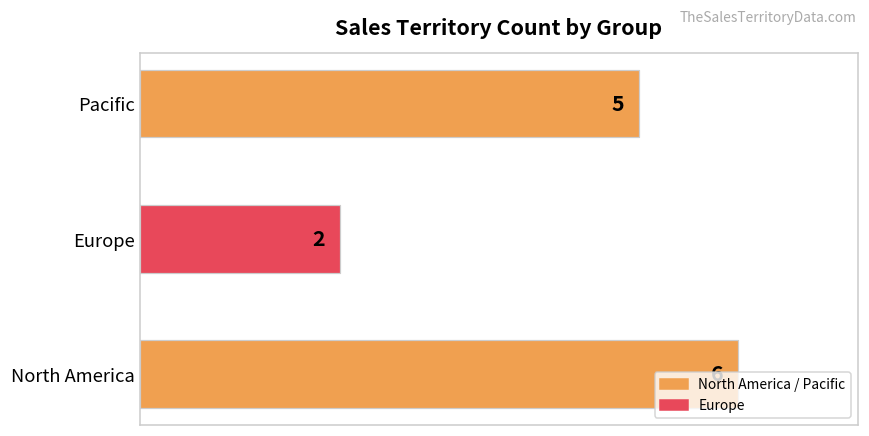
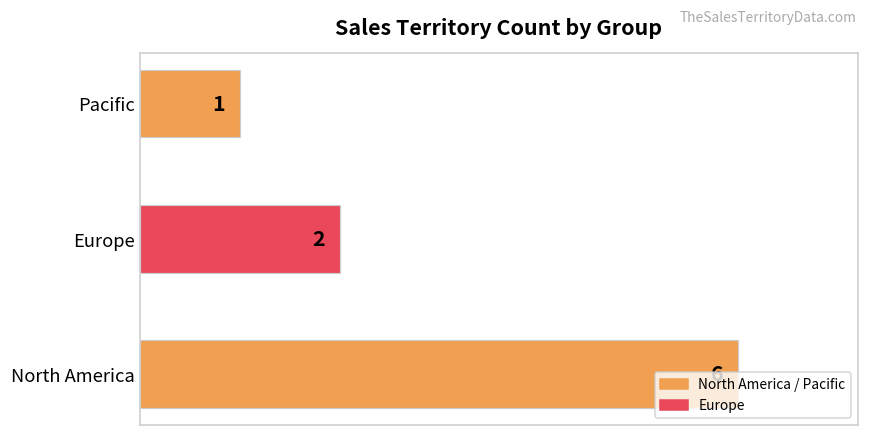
  {
-   "Pacific": 5,
+   "Pacific": 1,
    "Europe": 2
  }
